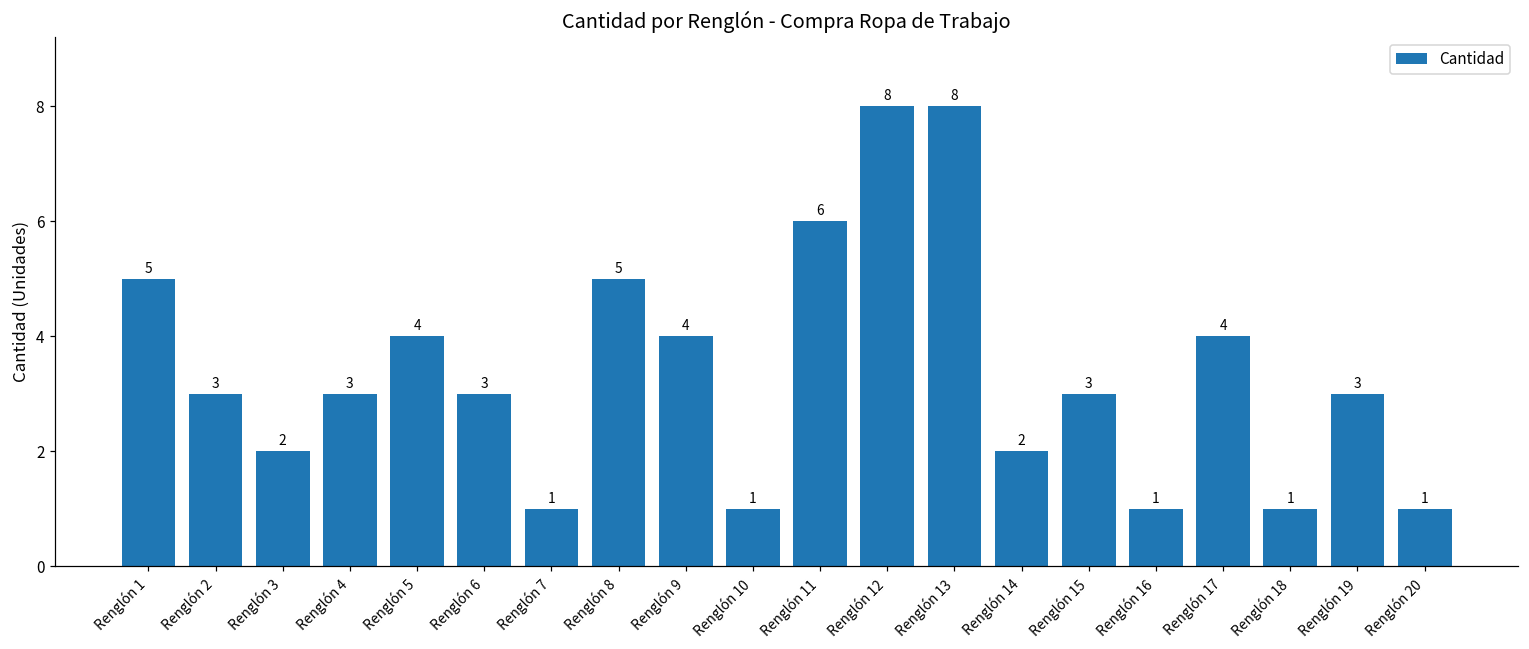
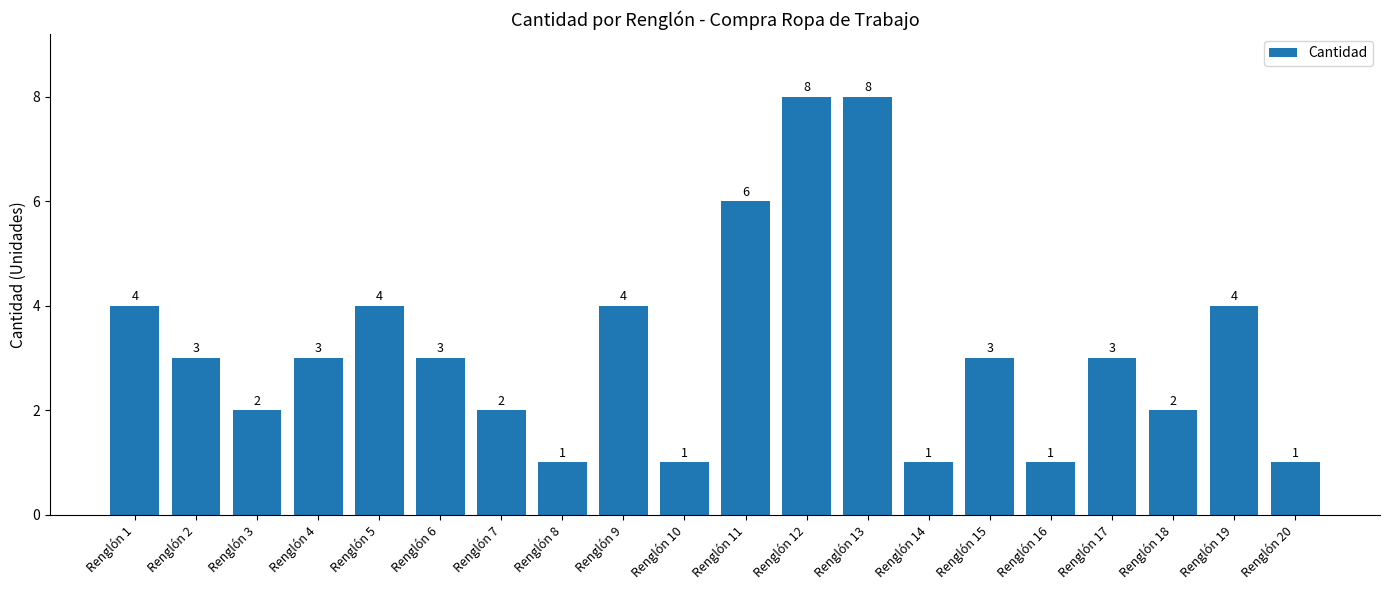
  {
-   "Renglón 1": 5,
+   "Renglón 1": 4,
    "Renglón 2": 3,
    "Renglón 3": 2,
    "Renglón 4": 3,
    "Renglón 5": 4,
    "Renglón 6": 3,
-   "Renglón 7": 1,
-   "Renglón 8": 5,
+   "Renglón 7": 2,
+   "Renglón 8": 1,
    "Renglón 9": 4,
    "Renglón 10": 1,
    "Renglón 11": 6,
    "Renglón 12": 8,
    "Renglón 13": 8,
-   "Renglón 14": 2,
+   "Renglón 14": 1,
    "Renglón 15": 3,
    "Renglón 16": 1,
-   "Renglón 17": 4,
-   "Renglón 18": 1,
-   "Renglón 19": 3,
+   "Renglón 17": 3,
+   "Renglón 18": 2,
+   "Renglón 19": 4,
    "Renglón 20": 1
  }
